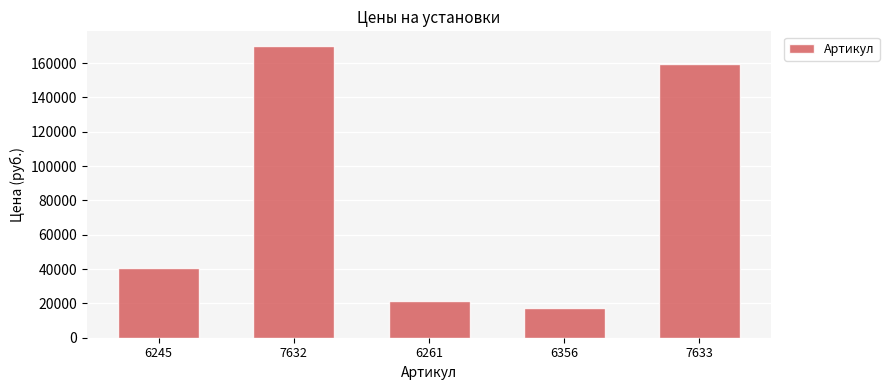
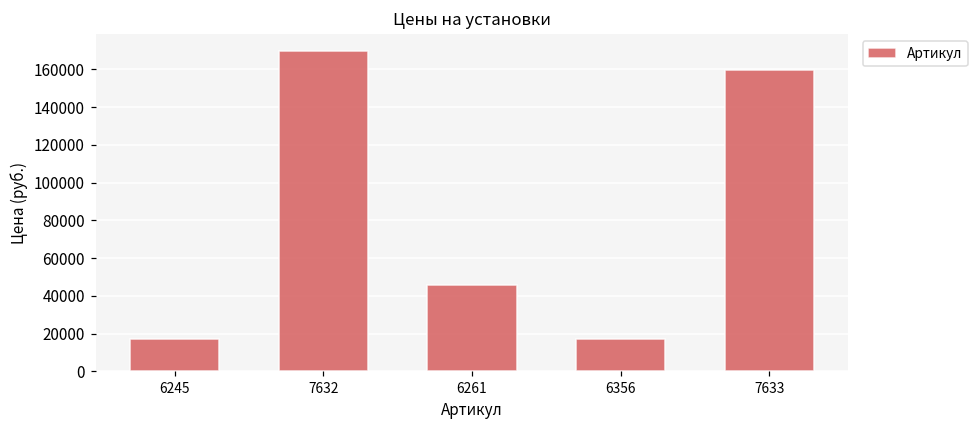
  {
-   "6245": 40000,
+   "6245": 17000,
    "7632": 170000,
-   "6261": 22000,
+   "6261": 46000,
    "6356": 17000,
    "7633": 160000
  }
